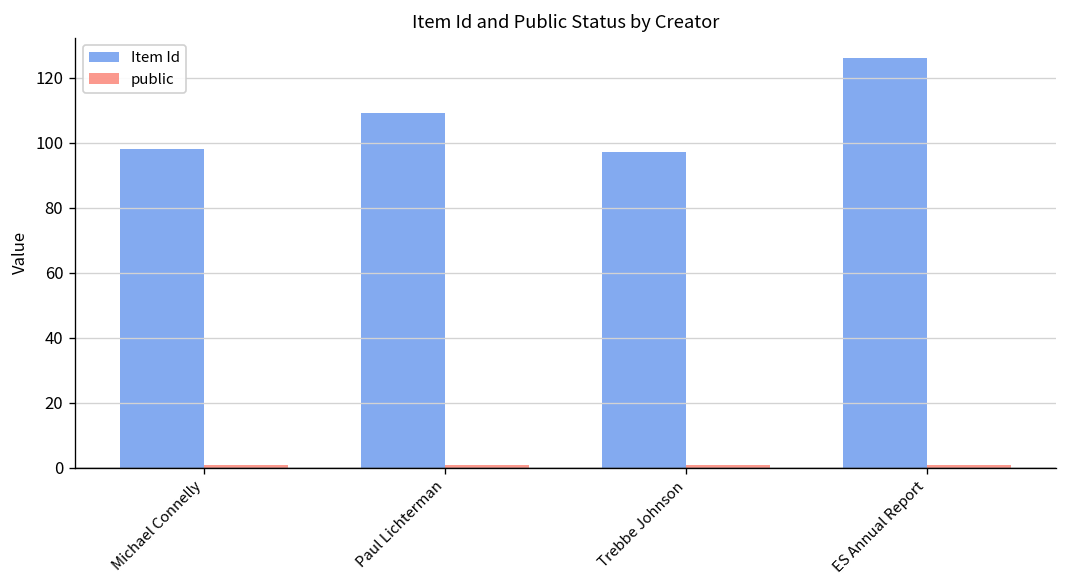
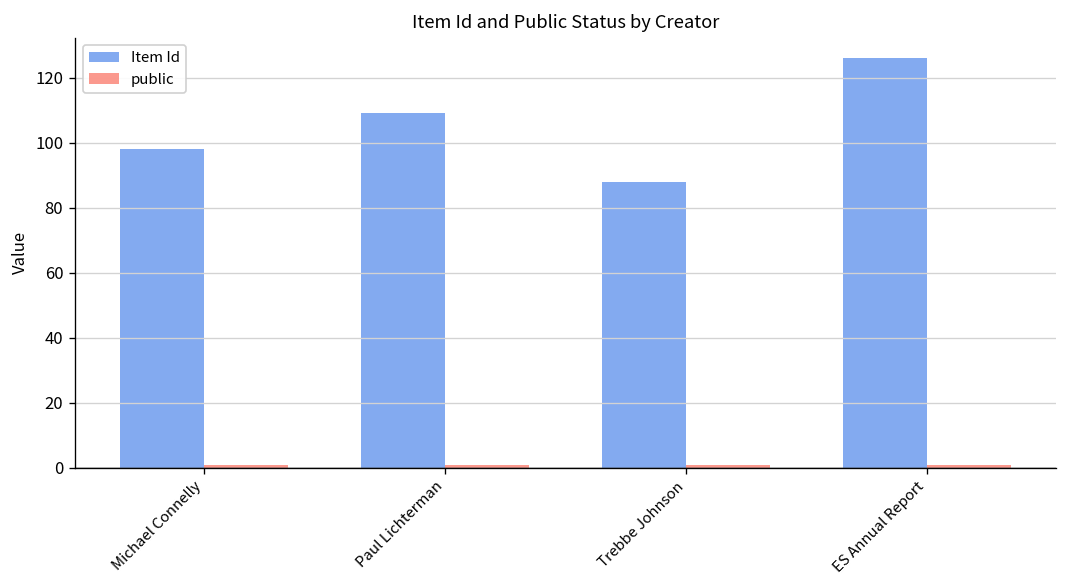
  {
    "Item Id": {
      "Michael Connelly": 98,
      "Paul Lichterman": 109,
-     "Trebbe Johnson": 97,
+     "Trebbe Johnson": 88,
      "ES Annual Report": 126
    },
    "public": {
      "Michael Connelly": 1,
      "Paul Lichterman": 1,
      "Trebbe Johnson": 1,
      "ES Annual Report": 1
    }
  }
